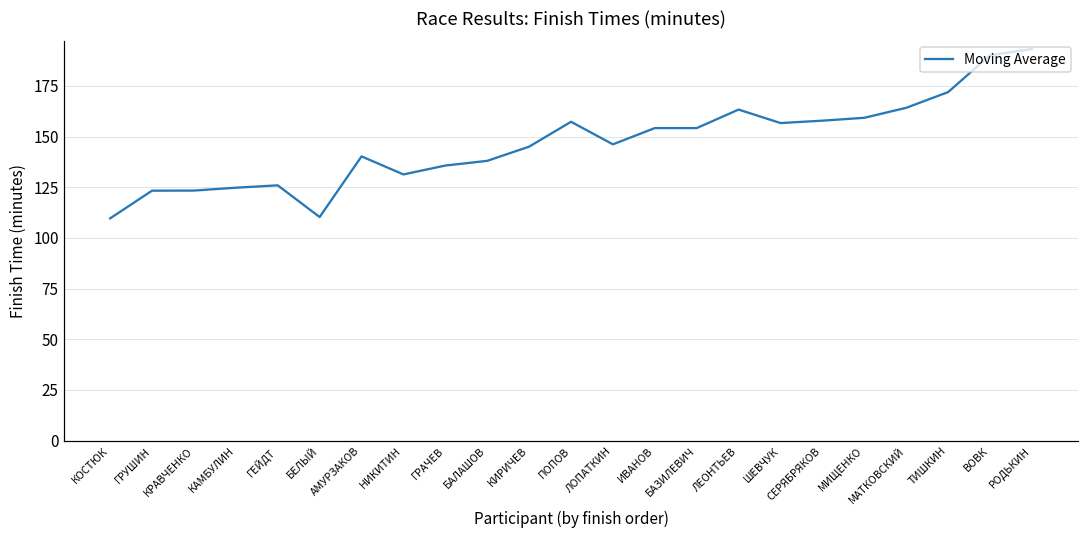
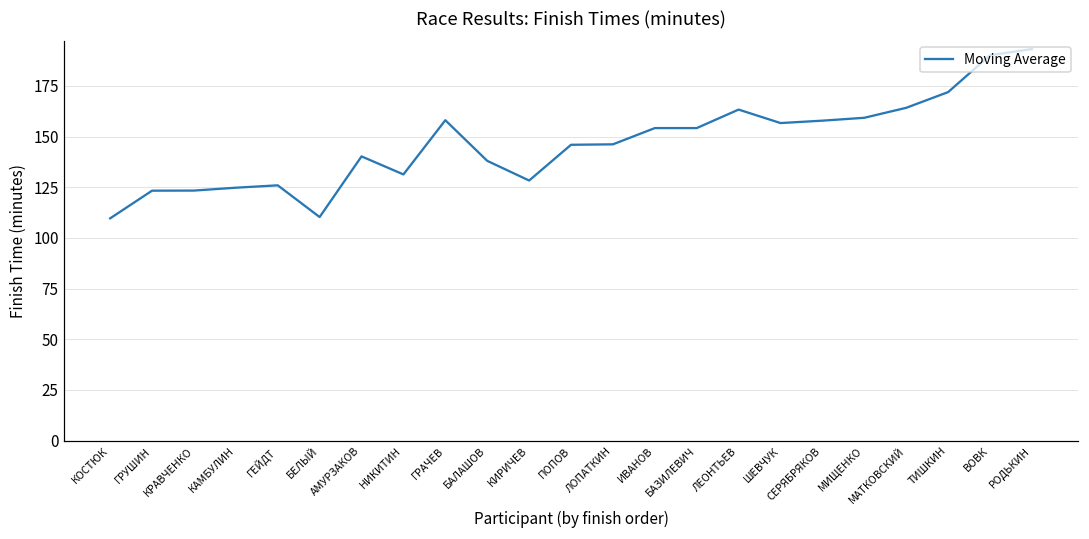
  {
    "КОСТЮК": 110,
    "ГРУШИН": 123,
    "КРАВЧЕНКО": 123,
    "КАМБУЛИН": 125,
    "ГЕЙДТ": 126,
    "БЕЛЫЙ": 110,
    "АМУРЗАКОВ": 140,
    "НИКИТИН": 131,
-   "ГРАЧЕВ": 136,
+   "ГРАЧЕВ": 158,
    "БАЛАШОВ": 138,
-   "КИРИЧЕВ": 145,
-   "ПОПОВ": 157,
+   "КИРИЧЕВ": 128,
+   "ПОПОВ": 146,
    "ЛОПАТКИН": 146,
    "ИВАНОВ": 154,
    "БАЗИЛЕВИЧ": 154,
    "ЛЕОНТЬЕВ": 163,
    "ШЕВЧУК": 157,
    "СЕРЯБРЯКОВ": 158,
    "МИЩЕНКО": 159,
    "МАТКОВСКИЙ": 164,
    "ТИШКИН": 172
  }
